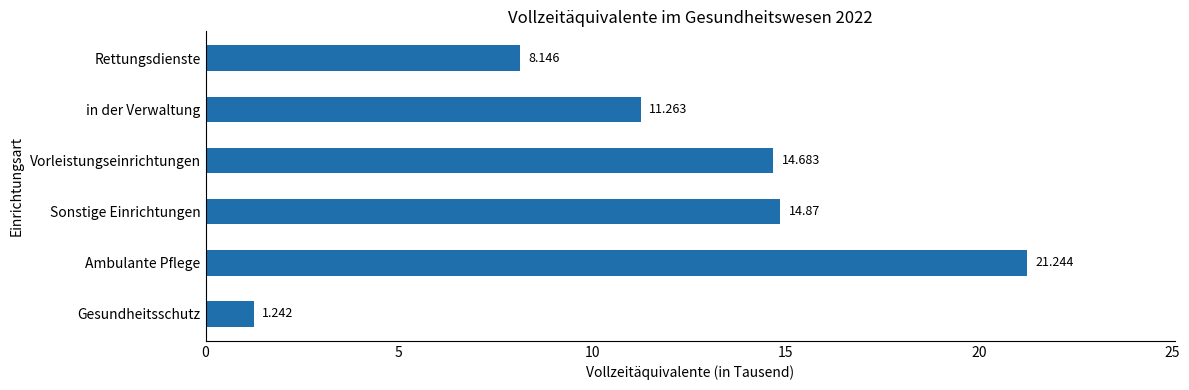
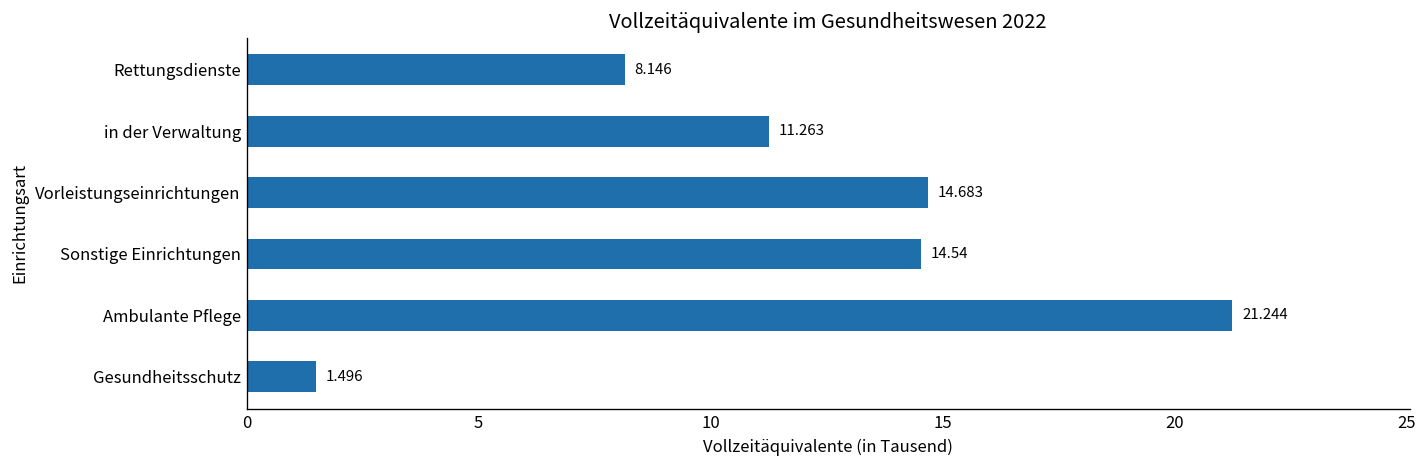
  {
    "Rettungsdienste": 8.146,
    "in der Verwaltung": 11.263,
    "Vorleistungseinrichtungen": 14.683,
-   "Sonstige Einrichtungen": 14.87,
+   "Sonstige Einrichtungen": 14.54,
    "Ambulante Pflege": 21.244,
-   "Gesundheitsschutz": 1.242
+   "Gesundheitsschutz": 1.496
  }
